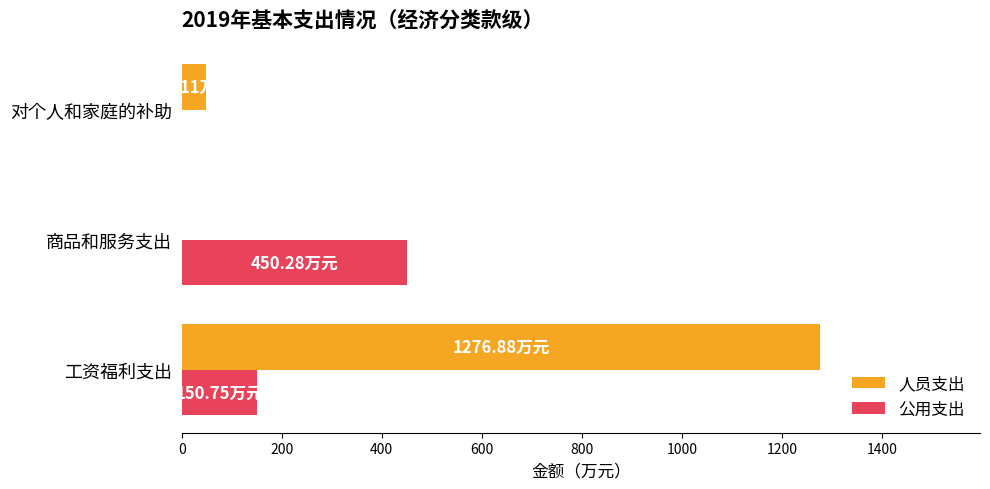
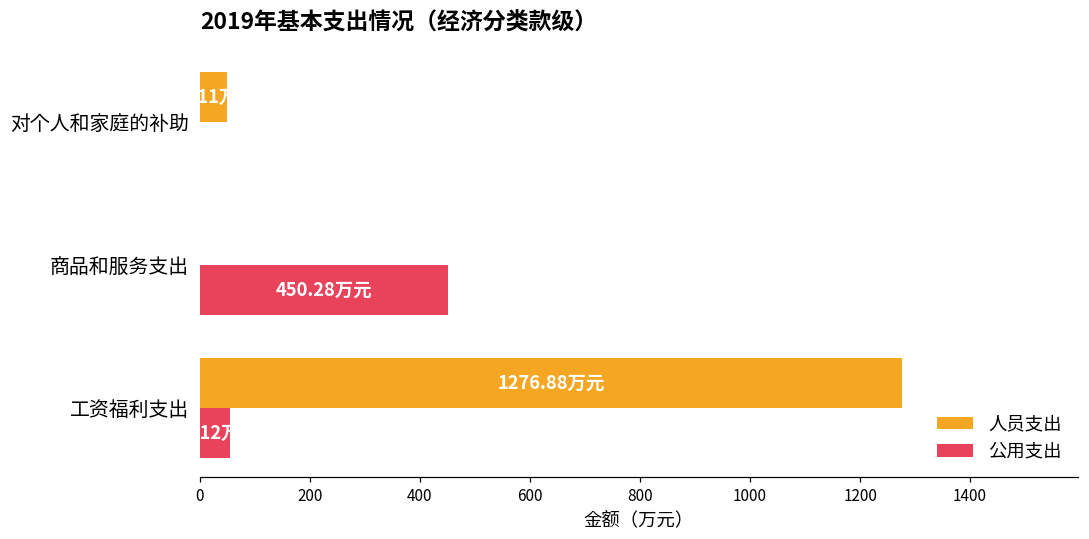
  {
    "人员支出": {
      "工资福利支出": 1276.88
    },
    "公用支出": {
      "对个人和家庭的补助": 0,
-     "工资福利支出": 150
+     "工资福利支出": 60
    }
  }
